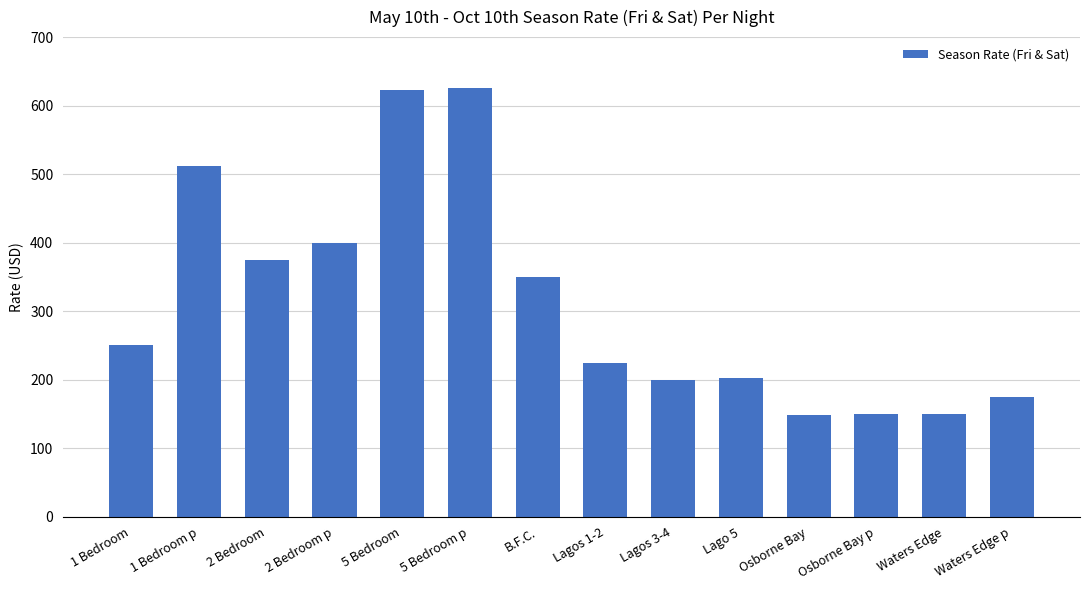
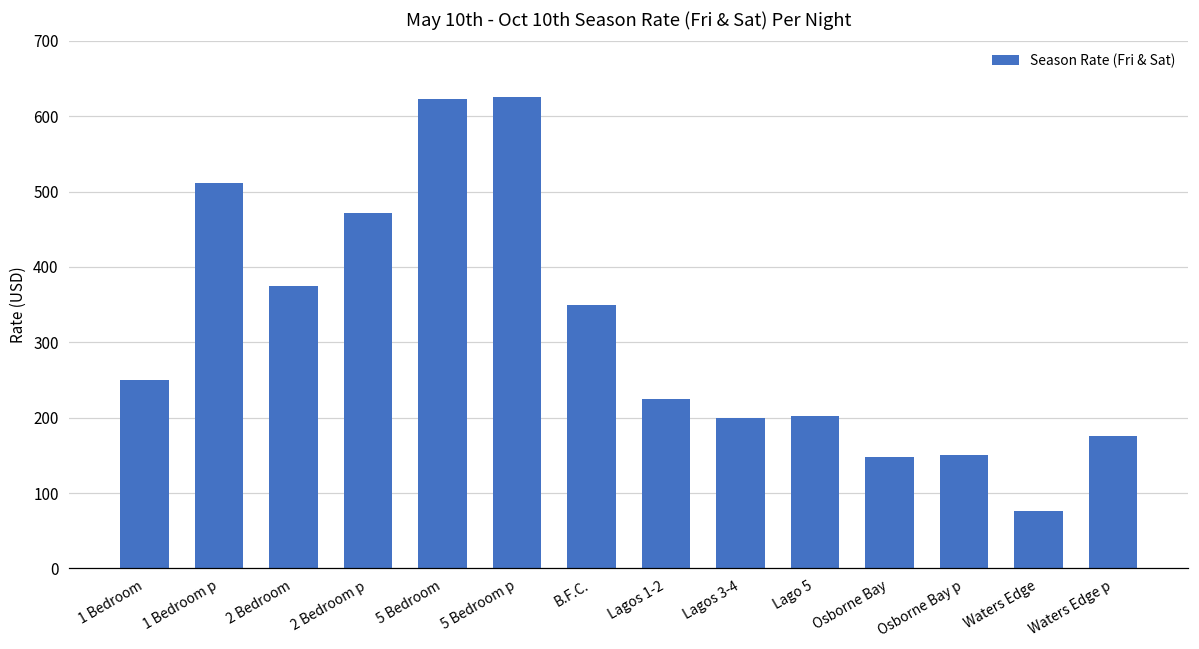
  {
    "1 Bedroom": 250,
    "1 Bedroom p": 510,
    "2 Bedroom": 380,
-   "2 Bedroom p": 400,
+   "2 Bedroom p": 470,
    "5 Bedroom": 620,
    "5 Bedroom p": 630,
    "B.F.C.": 350,
    "Lagos 1-2": 230,
    "Lagos 3-4": 200,
    "Lago 5": 200,
    "Osborne Bay": 150,
    "Osborne Bay p": 150,
-   "Waters Edge": 150,
+   "Waters Edge": 80,
    "Waters Edge p": 180
  }
